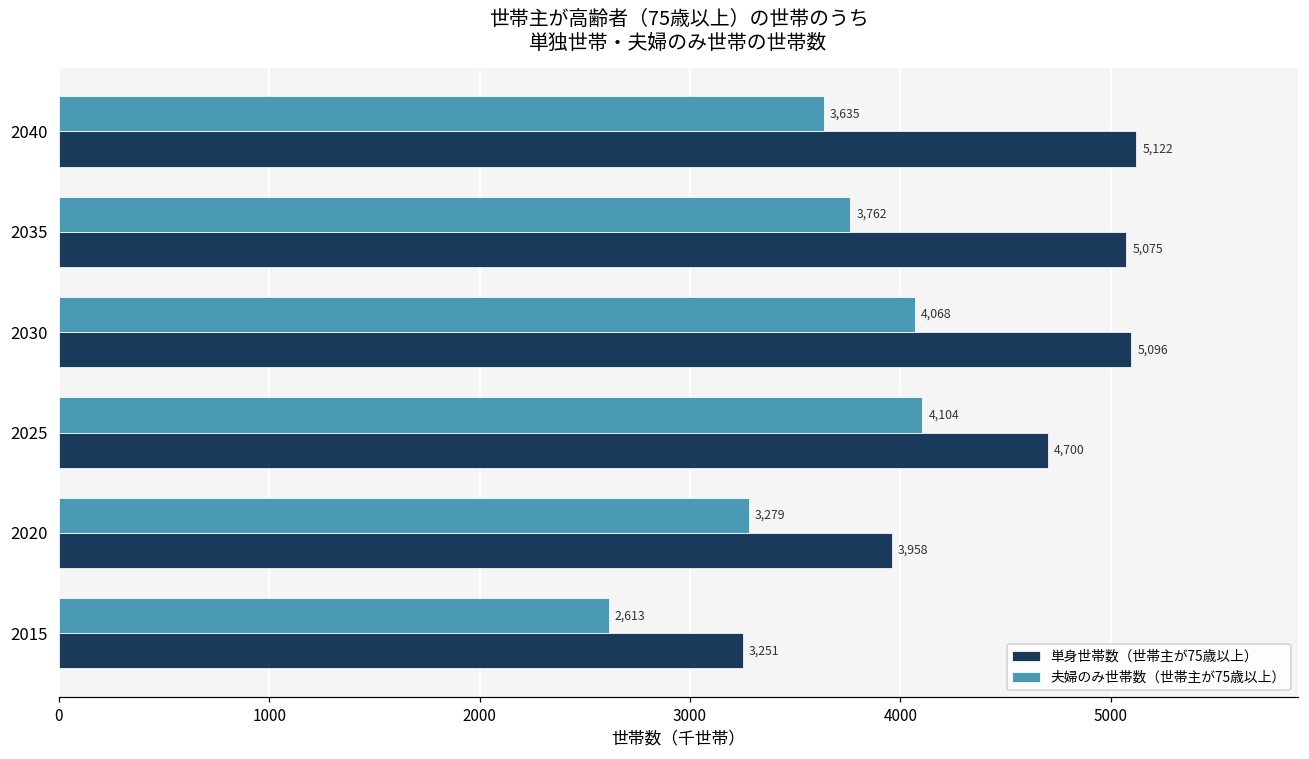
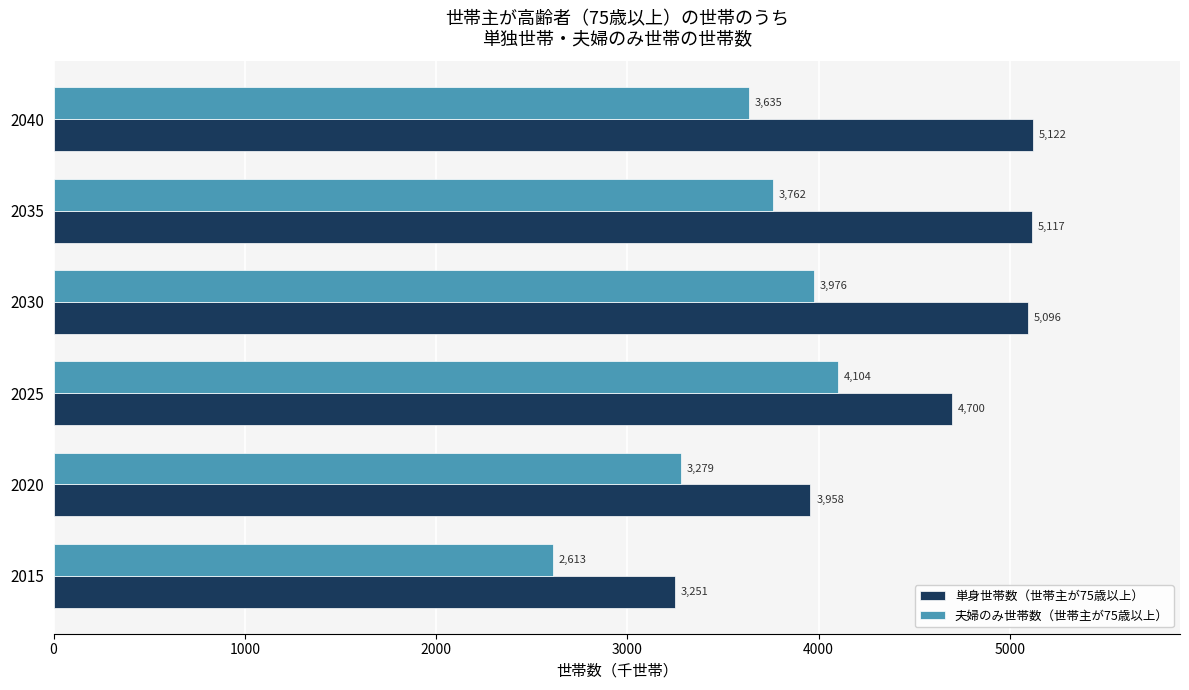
  {
    "単身世帯数（世帯主が75歳以上）": {
      "2040": "5,122",
-     "2035": "5,075",
+     "2035": "5,117",
      "2030": "5,096",
      "2025": "4,700",
      "2020": "3,958",
      "2015": "3,251"
    },
    "夫婦のみ世帯数（世帯主が75歳以上）": {
      "2040": "3,635",
      "2035": "3,762",
-     "2030": "4,068",
+     "2030": "3,976",
      "2025": "4,104",
      "2020": "3,279",
      "2015": "2,613"
    }
  }
